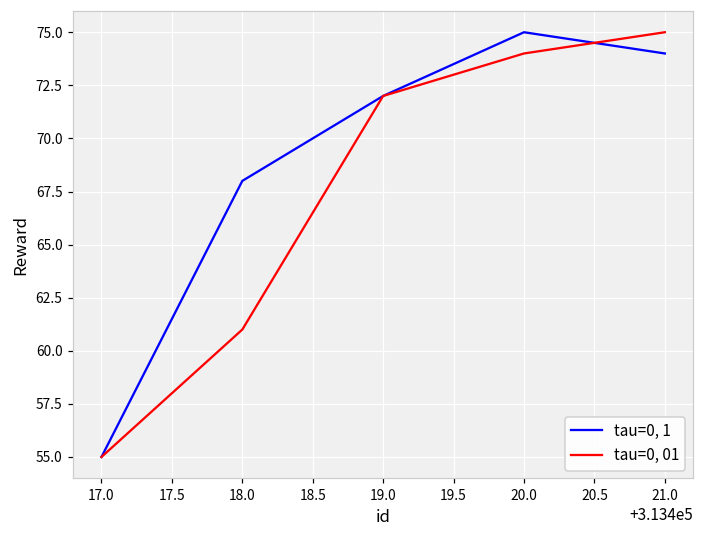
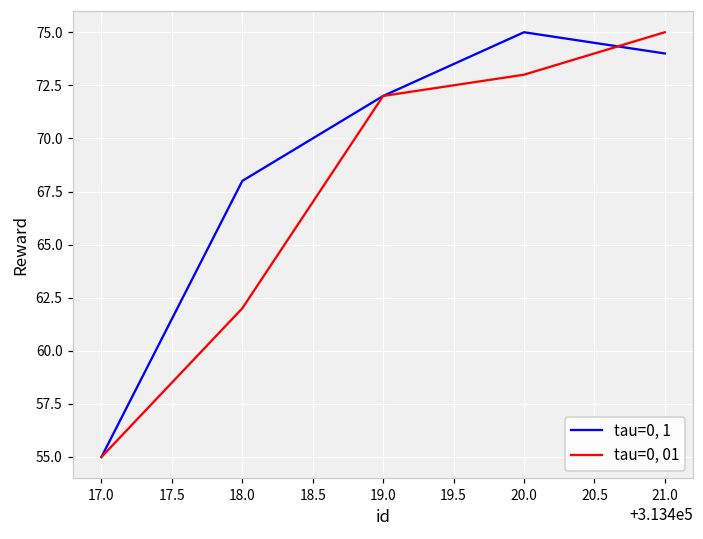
  {
    "tau=0, 1": {
      "18.0": 68,
      "20.0": 75,
      "21.0": 74
    },
    "tau=0, 01": {
-     "18.0": 61,
-     "20.0": 74,
+     "18.0": 62,
+     "20.0": 73,
      "21.0": 75
    }
  }
